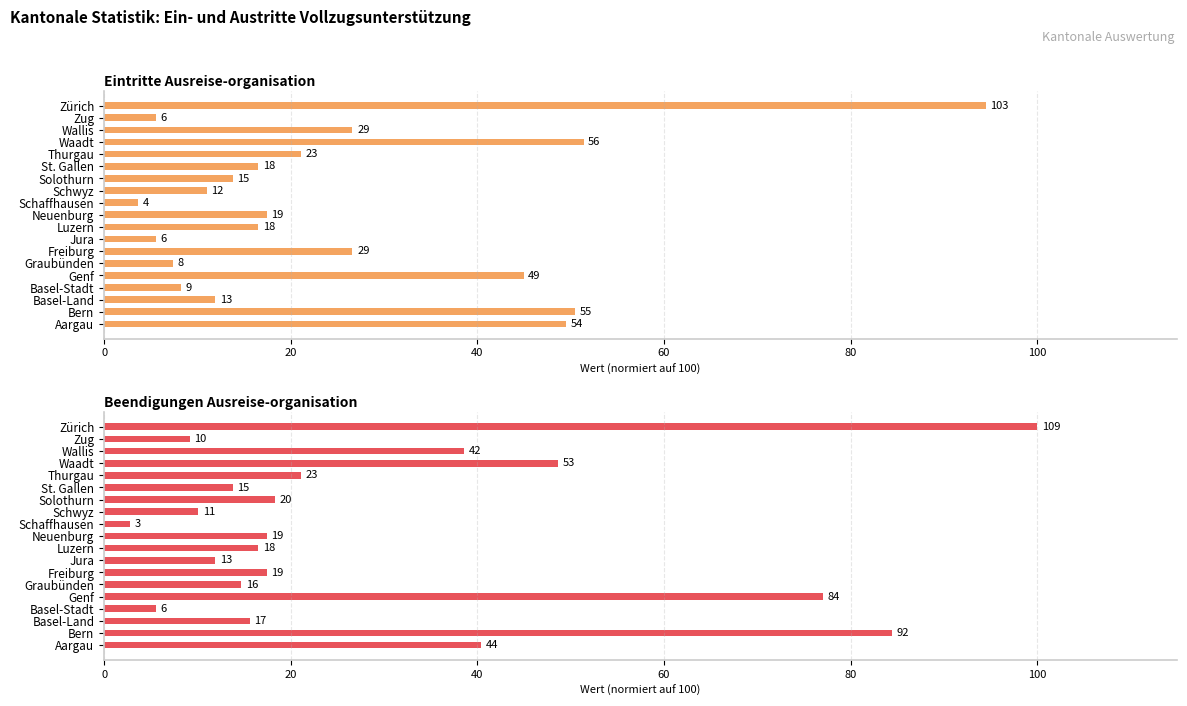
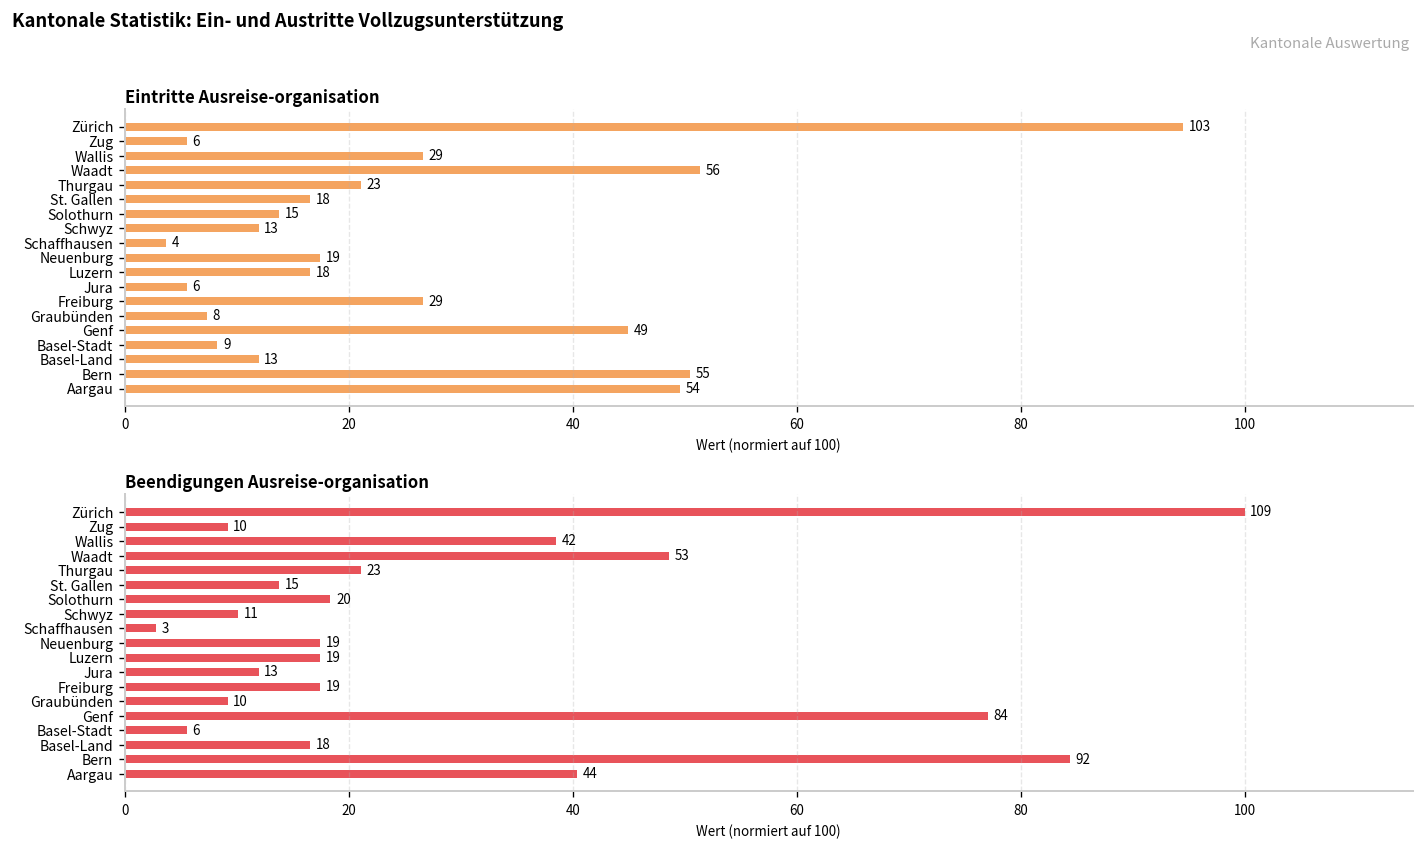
  {
    "Eintritte Ausreise-organisation": {
      "Zug": 6,
-     "Schwyz": 12,
+     "Schwyz": 13,
      "Schaffhausen": 4,
      "Jura": 6,
      "Basel-Stadt": 8
    },
    "Beendigungen Ausreise-organisation": {
      "Schaffhausen": 3,
-     "Luzern": 18,
-     "Graubünden": 16,
+     "Luzern": 19,
+     "Graubünden": 10,
      "Basel-Stadt": 6,
-     "Basel-Land": 17
+     "Basel-Land": 18
    }
  }
